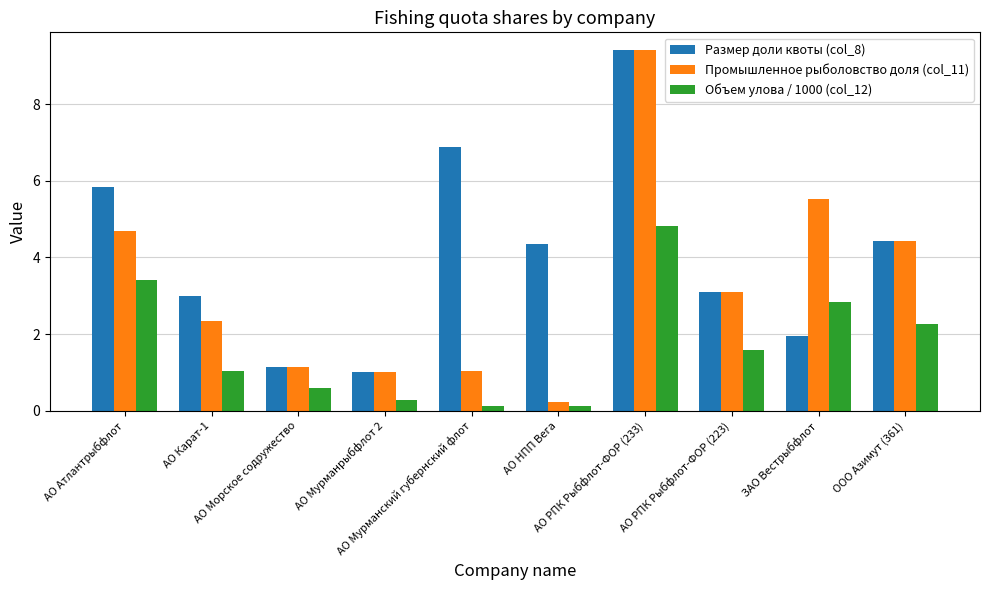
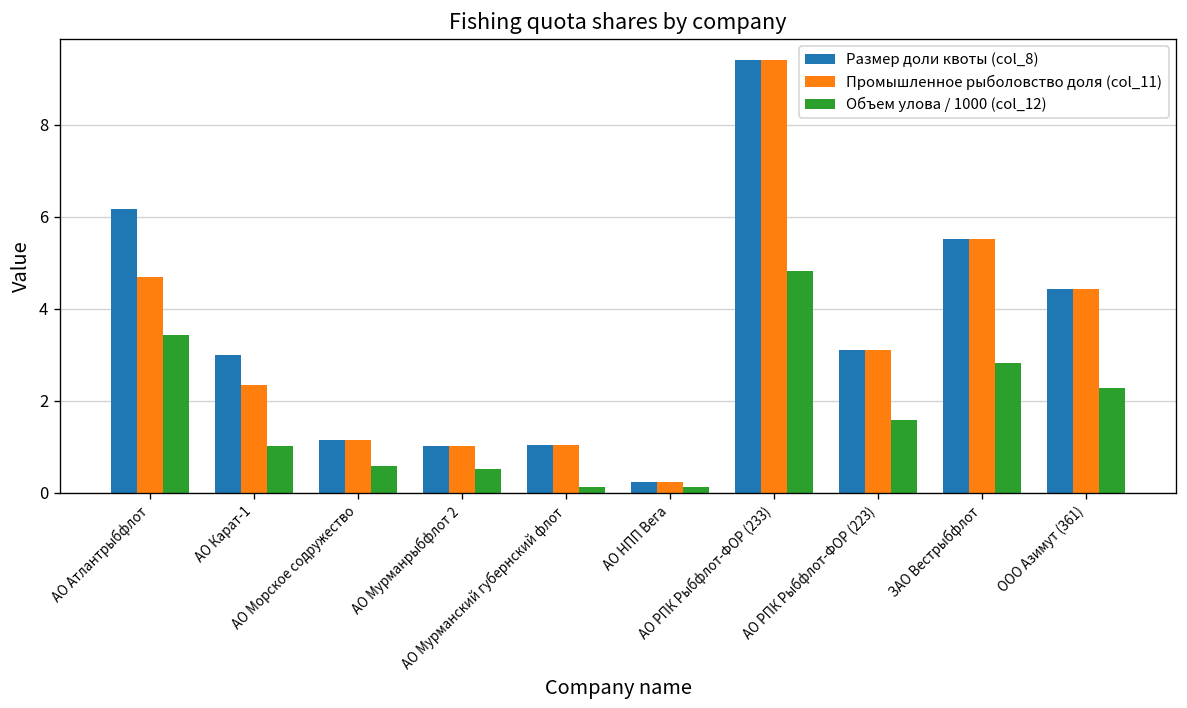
  {
    "Размер доли квоты (col_8)": {
-     "АО Атлантрыбфлот": 5.8,
+     "АО Атлантрыбфлот": 6.2,
      "АО Карат-1": 3.0,
      "АО Морское содружество": 1.1,
      "АО Мурманрыбфлот 2": 1.0,
-     "АО Мурманский губернский флот": 6.9,
-     "АО НПП Вега": 4.4,
+     "АО Мурманский губернский флот": 1.0,
+     "АО НПП Вега": 0.2,
      "АО РПК Рыбфлот-ФОР (233)": 9.4,
      "АО РПК Рыбфлот-ФОР (223)": 3.1,
-     "ЗАО Вестрыбфлот": 2.0,
+     "ЗАО Вестрыбфлот": 5.5,
      "ООО Азимут (361)": 4.4
    },
    "Промышленное рыболовство доля (col_11)": {
      "АО Атлантрыбфлот": 4.7,
      "АО Карат-1": 2.3,
      "АО Морское содружество": 1.1,
      "АО Мурманрыбфлот 2": 1.0,
      "АО Мурманский губернский флот": 1.0,
      "АО НПП Вега": 0.2,
      "АО РПК Рыбфлот-ФОР (233)": 9.4,
      "АО РПК Рыбфлот-ФОР (223)": 3.1,
      "ЗАО Вестрыбфлот": 5.5,
      "ООО Азимут (361)": 4.4
    },
    "Объем улова / 1000 (col_12)": {
      "АО Атлантрыбфлот": 3.4,
      "АО Карат-1": 1.0,
      "АО Морское содружество": 0.6,
-     "АО Мурманрыбфлот 2": 0.3,
+     "АО Мурманрыбфлот 2": 0.5,
      "АО Мурманский губернский флот": 0.1,
      "АО НПП Вега": 0.1,
      "АО РПК Рыбфлот-ФОР (233)": 4.8,
      "АО РПК Рыбфлот-ФОР (223)": 1.6,
      "ЗАО Вестрыбфлот": 2.8,
      "ООО Азимут (361)": 2.3
    }
  }
